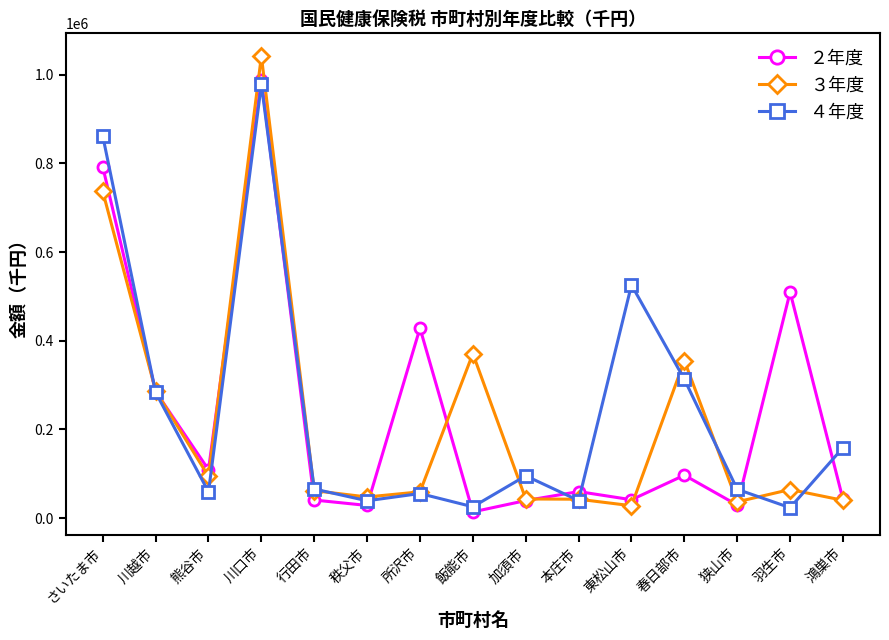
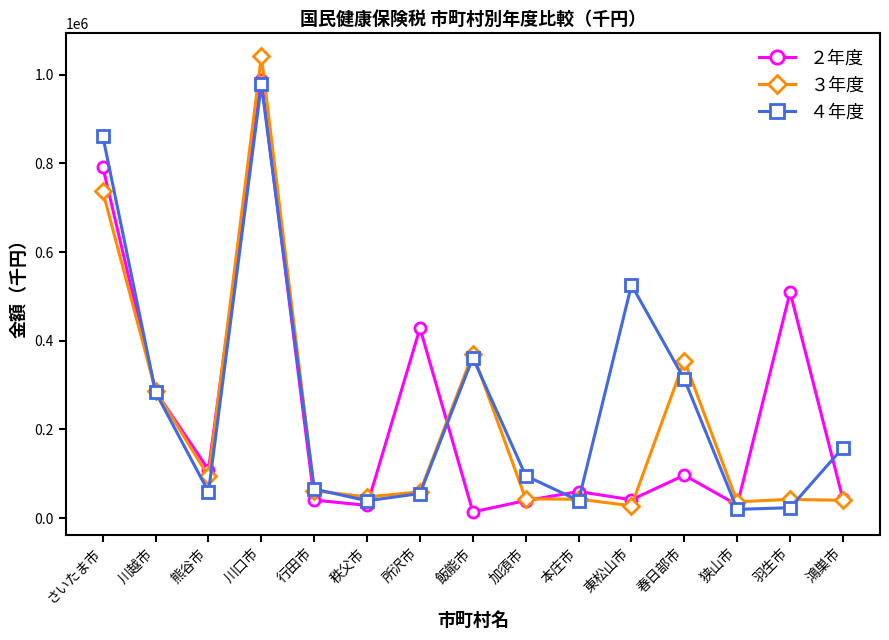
  {
    "２年度": {
      "さいたま市": 790000,
      "熊谷市": 110000,
      "川口市": 990000,
      "行田市": 40000,
      "秩父市": 30000,
      "所沢市": 430000,
      "飯能市": 10000,
      "本庄市": 60000,
      "東松山市": 40000,
      "春日部市": 100000,
      "狭山市": 30000,
      "羽生市": 510000
    },
    "３年度": {
      "さいたま市": 740000,
      "熊谷市": 90000,
      "川口市": 1040000,
      "秩父市": 50000,
      "飯能市": 370000,
      "東松山市": 30000,
      "春日部市": 360000,
      "狭山市": 40000,
-     "羽生市": 60000
+     "羽生市": 40000
    },
    "４年度": {
      "さいたま市": 860000,
      "熊谷市": 60000,
      "川口市": 980000,
      "秩父市": 40000,
-     "飯能市": 30000,
+     "飯能市": 360000,
      "加須市": 100000,
      "東松山市": 530000,
      "春日部市": 310000,
-     "狭山市": 60000,
+     "狭山市": 20000,
      "羽生市": 20000,
      "鴻巣市": 160000
    }
  }
